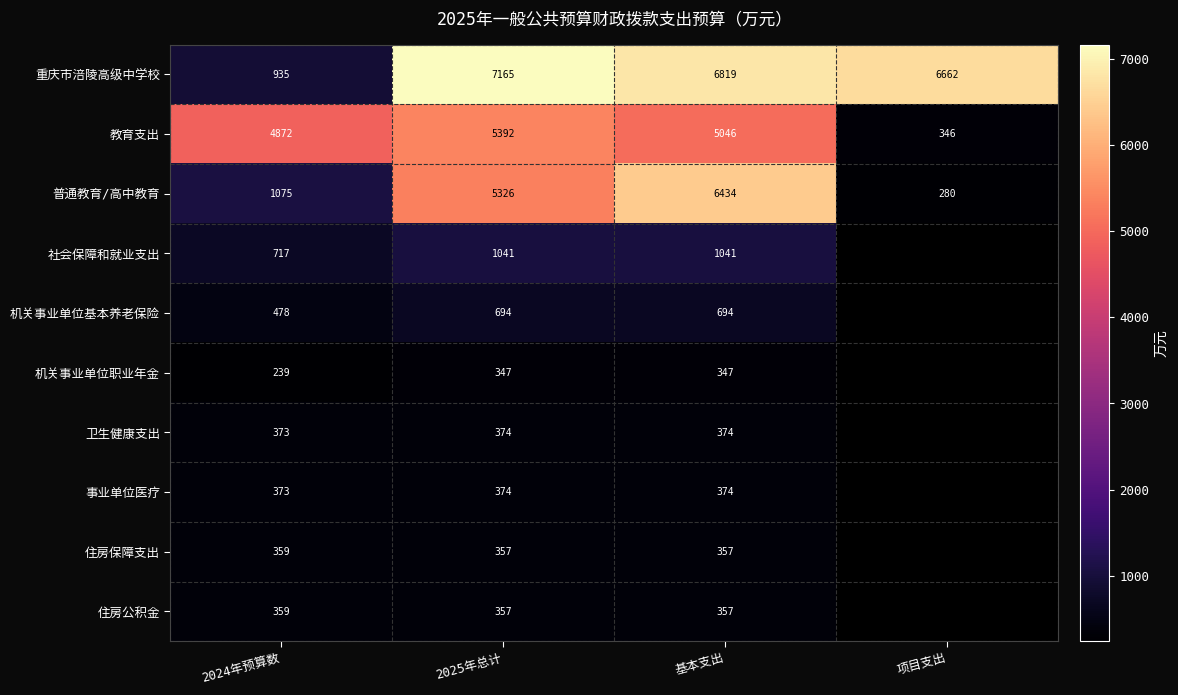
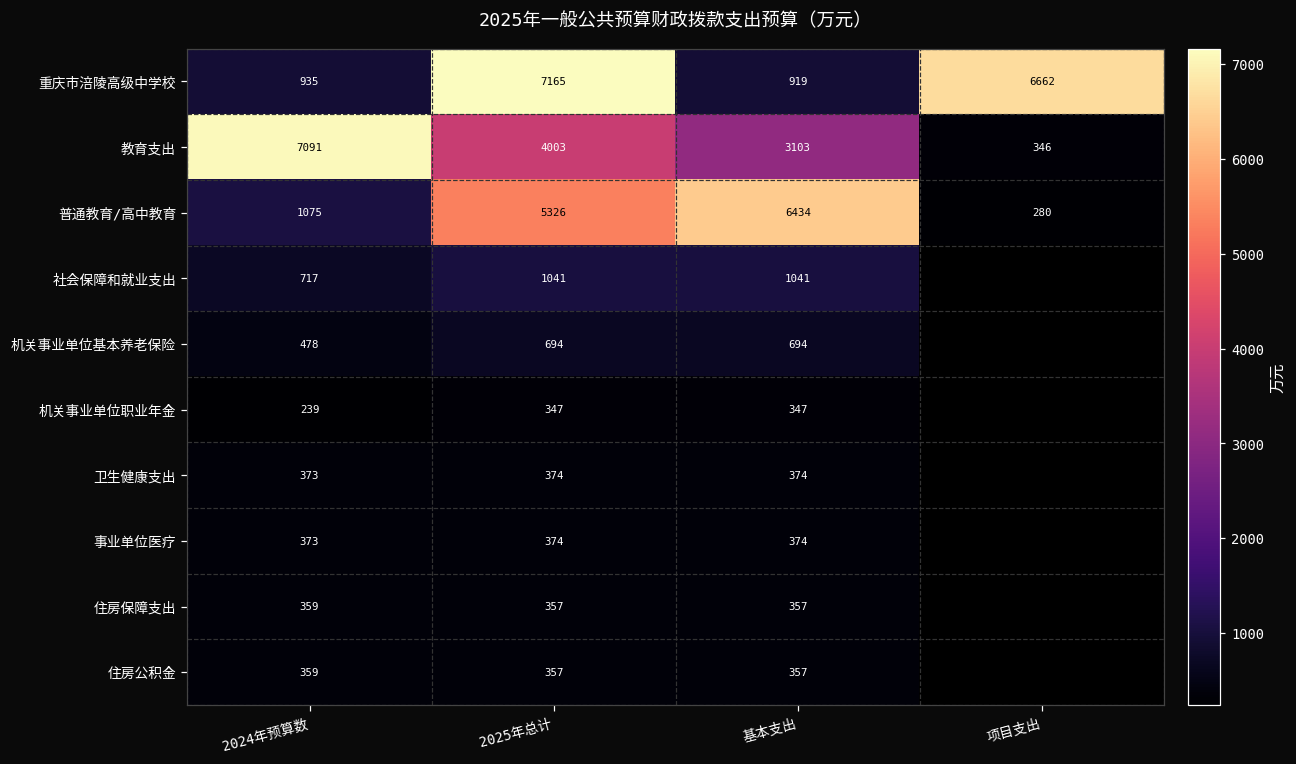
  {
    "重庆市涪陵高级中学校": {
      "2024年预算数": 935,
      "2025年总计": 7165,
-     "基本支出": 6819,
+     "基本支出": 919,
      "项目支出": 6662
    },
    "教育支出": {
-     "2024年预算数": 4872,
-     "2025年总计": 5392,
-     "基本支出": 5046,
+     "2024年预算数": 7091,
+     "2025年总计": 4003,
+     "基本支出": 3103,
      "项目支出": 346
    },
    "普通教育/高中教育": {
      "2024年预算数": 1075,
      "2025年总计": 5326,
      "基本支出": 6434,
      "项目支出": 280
    },
    "社会保障和就业支出": {
      "2024年预算数": 717,
      "2025年总计": 1041,
      "基本支出": 1041
    },
    "机关事业单位基本养老保险": {
      "2024年预算数": 478,
      "2025年总计": 694,
      "基本支出": 694
    },
    "机关事业单位职业年金": {
      "2024年预算数": 239,
      "2025年总计": 347,
      "基本支出": 347
    },
    "卫生健康支出": {
      "2024年预算数": 373,
      "2025年总计": 374,
      "基本支出": 374
    },
    "事业单位医疗": {
      "2024年预算数": 373,
      "2025年总计": 374,
      "基本支出": 374
    },
    "住房保障支出": {
      "2024年预算数": 359,
      "2025年总计": 357,
      "基本支出": 357
    },
    "住房公积金": {
      "2024年预算数": 359,
      "2025年总计": 357,
      "基本支出": 357
    }
  }
